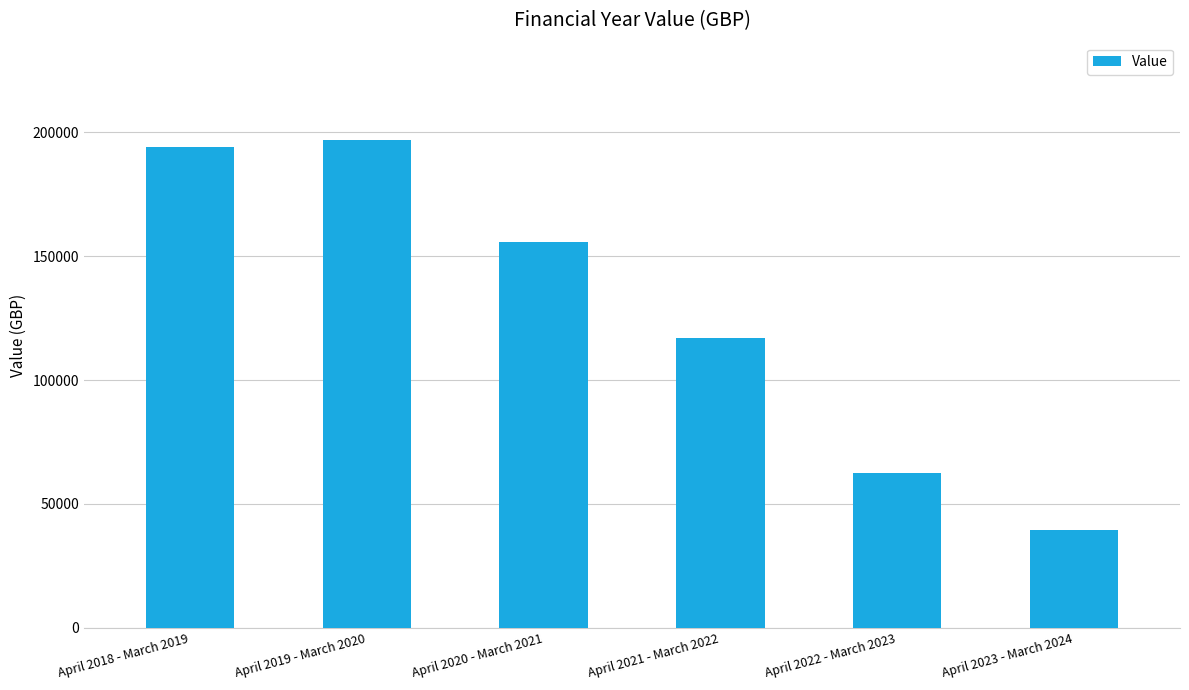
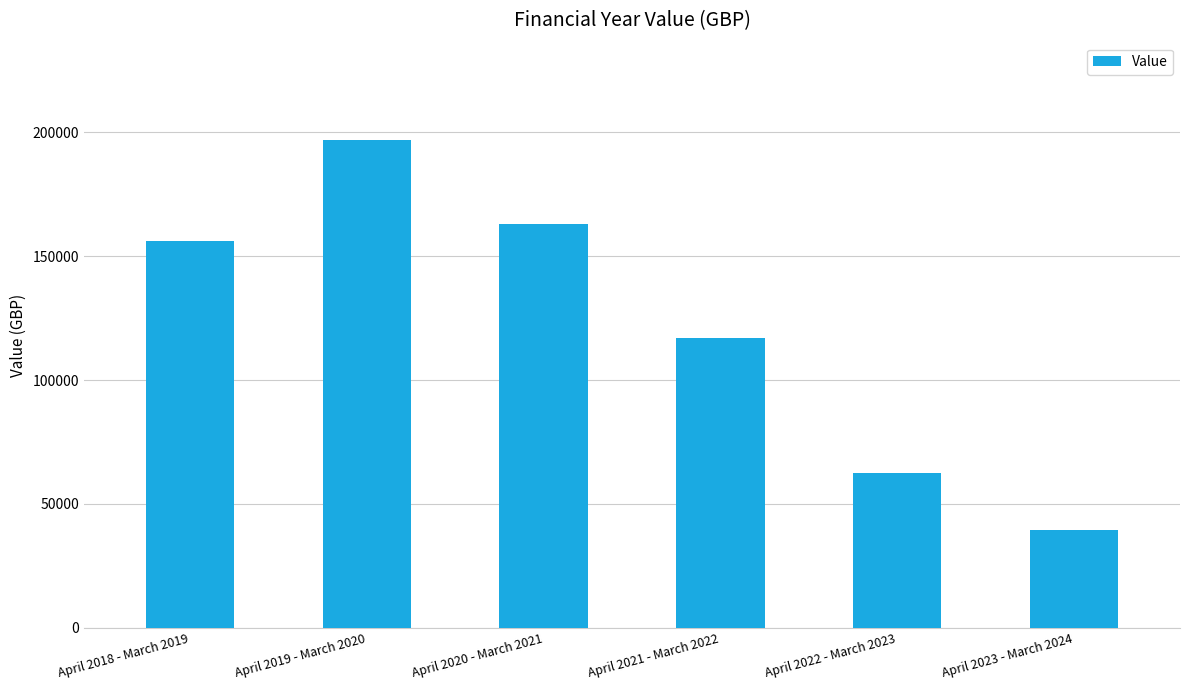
  {
-   "April 2018 - March 2019": 194000,
+   "April 2018 - March 2019": 156000,
    "April 2019 - March 2020": 197000,
-   "April 2020 - March 2021": 156000,
+   "April 2020 - March 2021": 163000,
    "April 2021 - March 2022": 117000,
    "April 2022 - March 2023": 62000,
    "April 2023 - March 2024": 40000
  }
